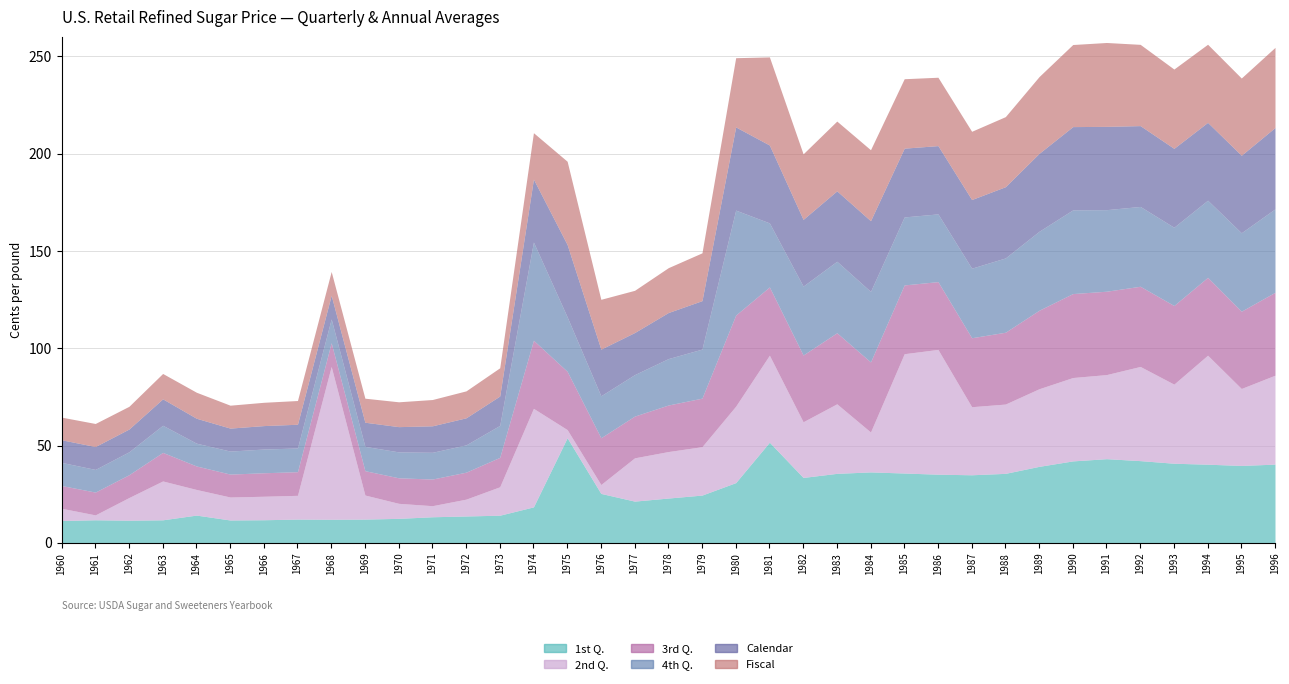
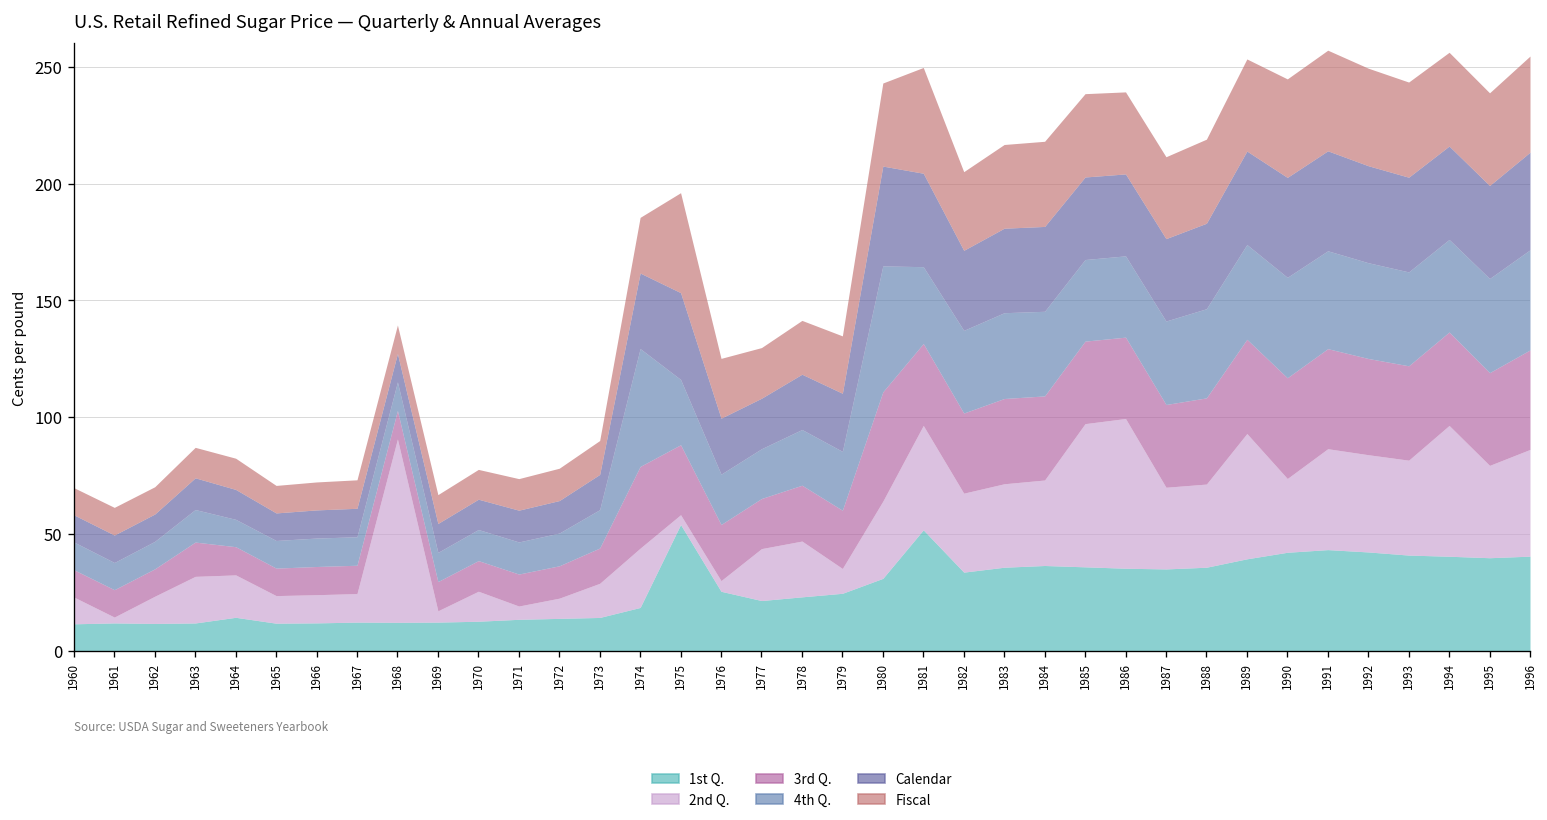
  {
    "2nd Q.": {
-     "1960": 6,
+     "1960": 11,
      "1961": 3,
      "1962": 12,
      "1963": 20,
-     "1964": 13,
+     "1964": 18,
      "1965": 12,
      "1966": 12,
      "1967": 12,
      "1968": 79,
-     "1969": 12,
-     "1970": 8,
+     "1969": 5,
+     "1970": 13,
      "1971": 6,
      "1972": 9,
      "1973": 15,
-     "1974": 51,
+     "1974": 25,
      "1975": 4,
      "1976": 5,
      "1977": 22,
      "1978": 24,
-     "1979": 25,
-     "1980": 39,
+     "1979": 11,
+     "1980": 33,
      "1981": 45,
-     "1982": 29,
+     "1982": 34,
      "1983": 36,
-     "1984": 21,
+     "1984": 37,
      "1985": 61,
      "1986": 64,
      "1987": 35,
      "1988": 36,
-     "1989": 40,
-     "1990": 43,
+     "1989": 54,
+     "1990": 32,
      "1991": 43,
-     "1992": 48,
+     "1992": 42,
      "1993": 41,
      "1994": 56,
      "1995": 40,
      "1996": 46
    }
  }
